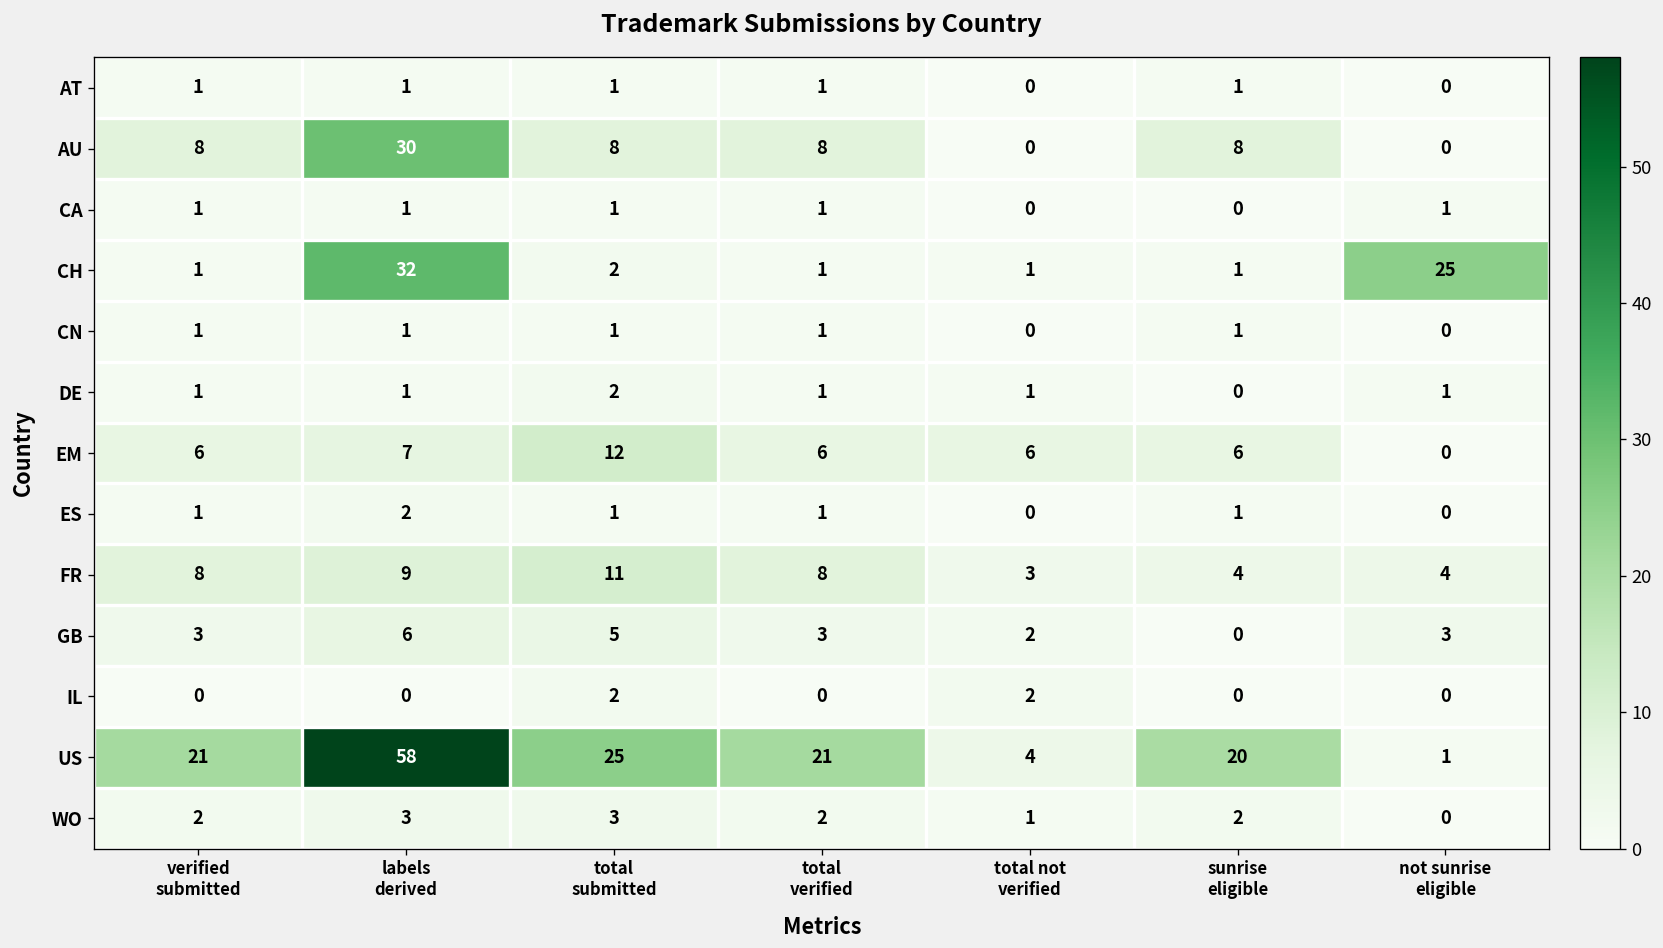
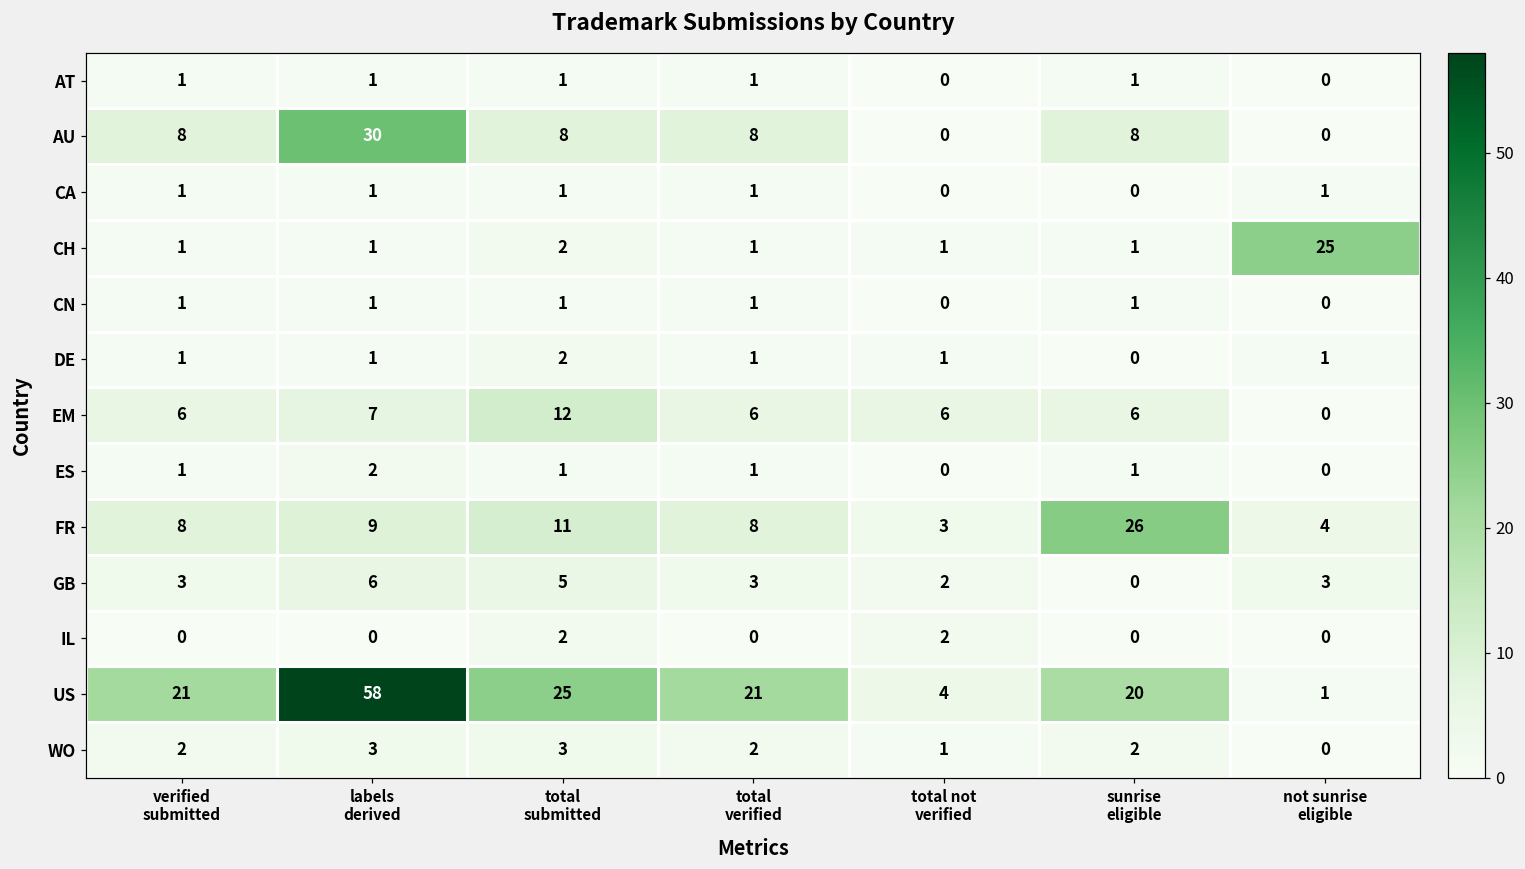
  {
    "AT": {
      "verified submitted": 1,
      "labels derived": 1,
      "total submitted": 1,
      "total verified": 1,
      "total not verified": 0,
      "sunrise eligible": 1,
      "not sunrise eligible": 0
    },
    "AU": {
      "verified submitted": 8,
      "labels derived": 30,
      "total submitted": 8,
      "total verified": 8,
      "total not verified": 0,
      "sunrise eligible": 8,
      "not sunrise eligible": 0
    },
    "CA": {
      "verified submitted": 1,
      "labels derived": 1,
      "total submitted": 1,
      "total verified": 1,
      "total not verified": 0,
      "sunrise eligible": 0,
      "not sunrise eligible": 1
    },
    "CH": {
      "verified submitted": 1,
-     "labels derived": 32,
+     "labels derived": 1,
      "total submitted": 2,
      "total verified": 1,
      "total not verified": 1,
      "sunrise eligible": 1,
      "not sunrise eligible": 25
    },
    "CN": {
      "verified submitted": 1,
      "labels derived": 1,
      "total submitted": 1,
      "total verified": 1,
      "total not verified": 0,
      "sunrise eligible": 1,
      "not sunrise eligible": 0
    },
    "DE": {
      "verified submitted": 1,
      "labels derived": 1,
      "total submitted": 2,
      "total verified": 1,
      "total not verified": 1,
      "sunrise eligible": 0,
      "not sunrise eligible": 1
    },
    "EM": {
      "verified submitted": 6,
      "labels derived": 7,
      "total submitted": 12,
      "total verified": 6,
      "total not verified": 6,
      "sunrise eligible": 6,
      "not sunrise eligible": 0
    },
    "ES": {
      "verified submitted": 1,
      "labels derived": 2,
      "total submitted": 1,
      "total verified": 1,
      "total not verified": 0,
      "sunrise eligible": 1,
      "not sunrise eligible": 0
    },
    "FR": {
      "verified submitted": 8,
      "labels derived": 9,
      "total submitted": 11,
      "total verified": 8,
      "total not verified": 3,
-     "sunrise eligible": 4,
+     "sunrise eligible": 26,
      "not sunrise eligible": 4
    },
    "GB": {
      "verified submitted": 3,
      "labels derived": 6,
      "total submitted": 5,
      "total verified": 3,
      "total not verified": 2,
      "sunrise eligible": 0,
      "not sunrise eligible": 3
    },
    "IL": {
      "verified submitted": 0,
      "labels derived": 0,
      "total submitted": 2,
      "total verified": 0,
      "total not verified": 2,
      "sunrise eligible": 0,
      "not sunrise eligible": 0
    },
    "US": {
      "verified submitted": 21,
      "labels derived": 58,
      "total submitted": 25,
      "total verified": 21,
      "total not verified": 4,
      "sunrise eligible": 20,
      "not sunrise eligible": 1
    },
    "WO": {
      "verified submitted": 2,
      "labels derived": 3,
      "total submitted": 3,
      "total verified": 2,
      "total not verified": 1,
      "sunrise eligible": 2,
      "not sunrise eligible": 0
    }
  }
